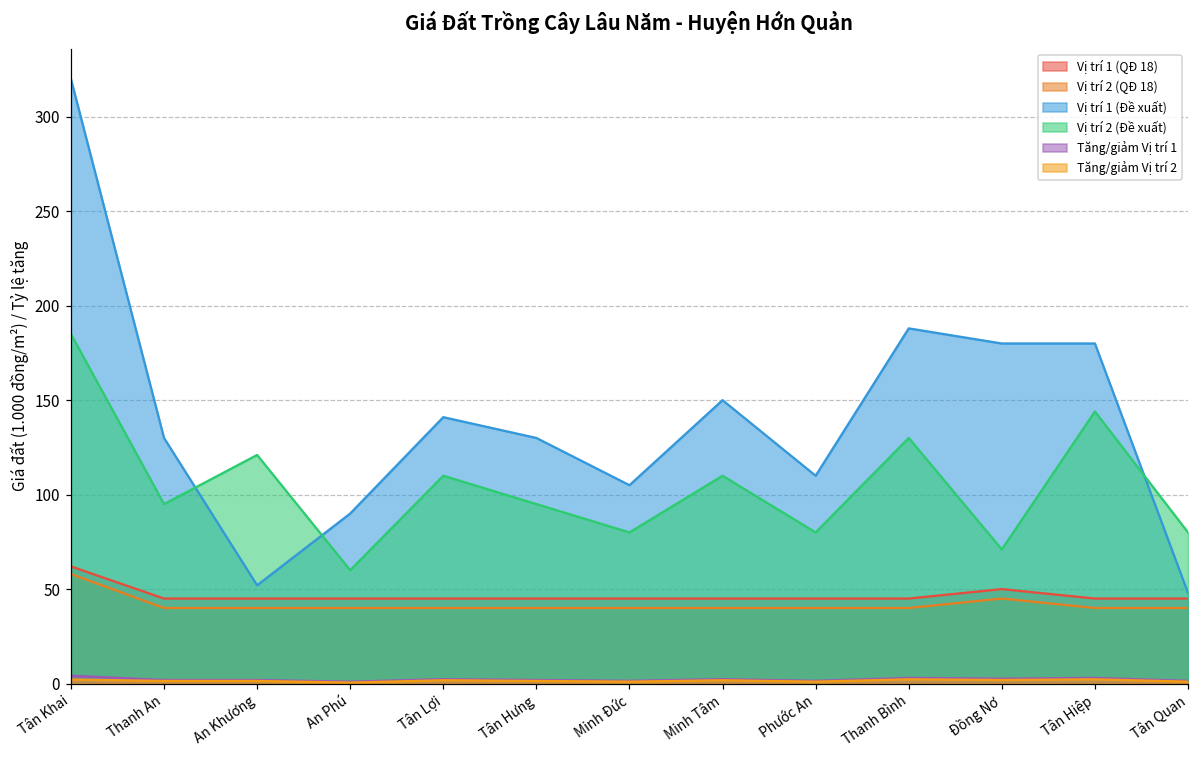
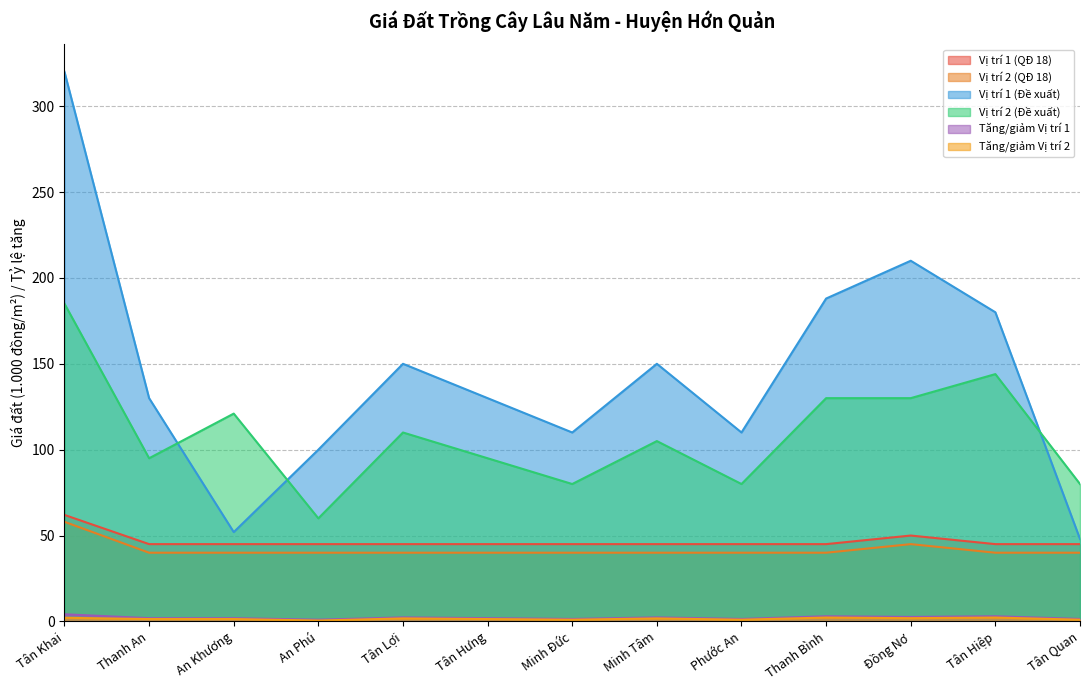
  {
    "Vị trí 1 (Đề xuất)": {
      "Tân Khai": 320,
      "Thanh An": 130,
      "An Khương": 52,
-     "An Phú": 90,
-     "Tân Lợi": 141,
+     "An Phú": 100,
+     "Tân Lợi": 150,
      "Tân Hưng": 130,
-     "Minh Đức": 105,
+     "Minh Đức": 110,
      "Minh Tâm": 150,
      "Phước An": 110,
      "Thanh Bình": 188,
-     "Đồng Nơ": 180,
+     "Đồng Nơ": 210,
      "Tân Hiệp": 180,
      "Tân Quan": 48
    },
    "Vị trí 2 (Đề xuất)": {
      "Tân Khai": 185,
      "Thanh An": 95,
      "An Khương": 121,
      "An Phú": 60,
      "Tân Lợi": 110,
      "Tân Hưng": 95,
      "Minh Đức": 80,
-     "Minh Tâm": 110,
+     "Minh Tâm": 105,
      "Phước An": 80,
      "Thanh Bình": 130,
-     "Đồng Nơ": 71,
+     "Đồng Nơ": 130,
      "Tân Hiệp": 144,
      "Tân Quan": 80
    },
    "Tăng/giảm Vị trí 1": {
      "Tân Khai": 4
    }
  }
